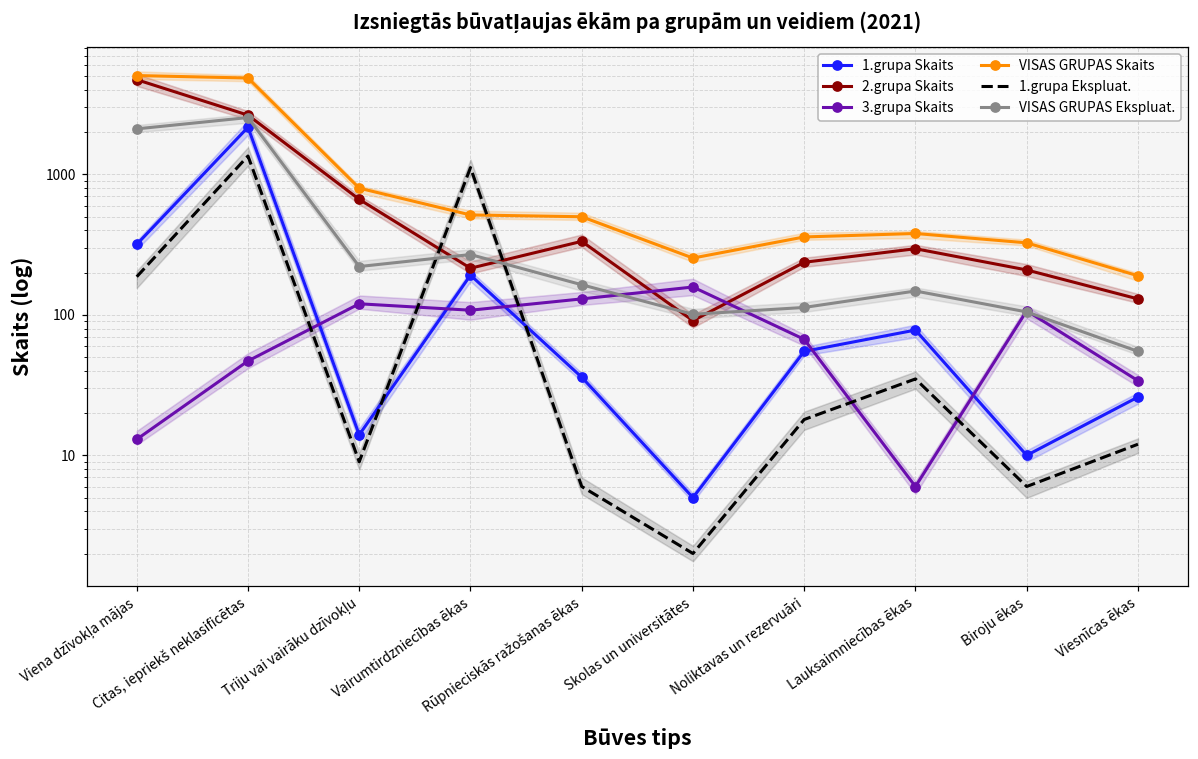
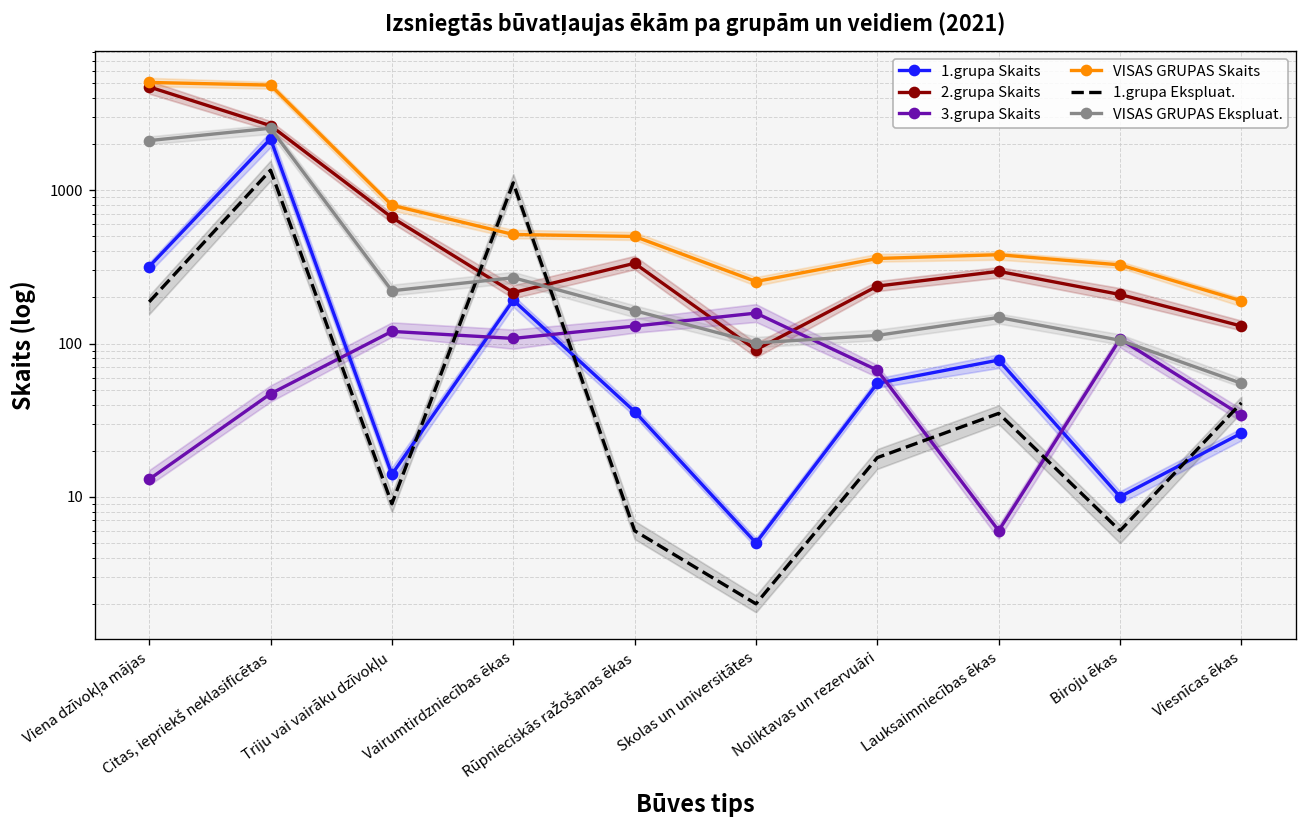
  {
    "1.grupa Ekspluat.": {
      "Viena dzīvokļa mājas": 190,
      "Citas, iepriekš neklasificētas": 1400,
      "Triju vai vairāku dzīvokļu": 9,
      "Vairumtirdzniecības ēkas": 1100,
      "Rūpnieciskās ražošanas ēkas": 6,
      "Skolas un universitātes": 2,
      "Noliktavas un rezervuāri": 18,
      "Lauksaimniecības ēkas": 35,
      "Biroju ēkas": 6,
-     "Viesnīcas ēkas": 12
+     "Viesnīcas ēkas": 41
    }
  }
